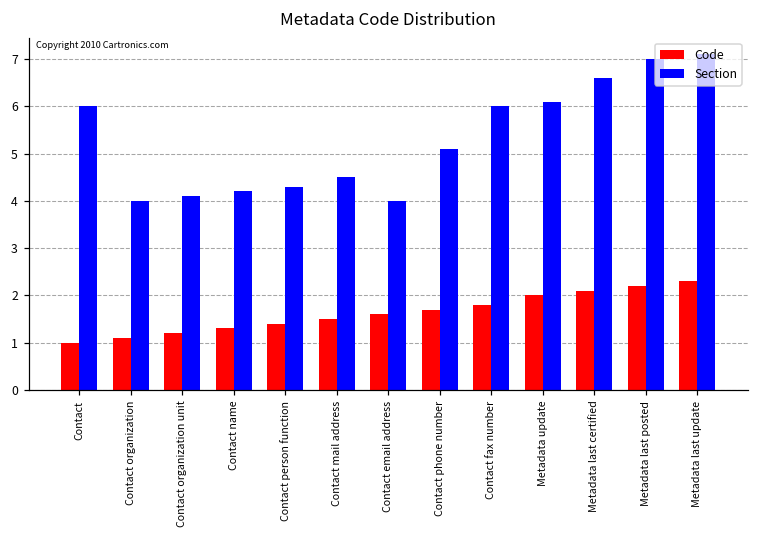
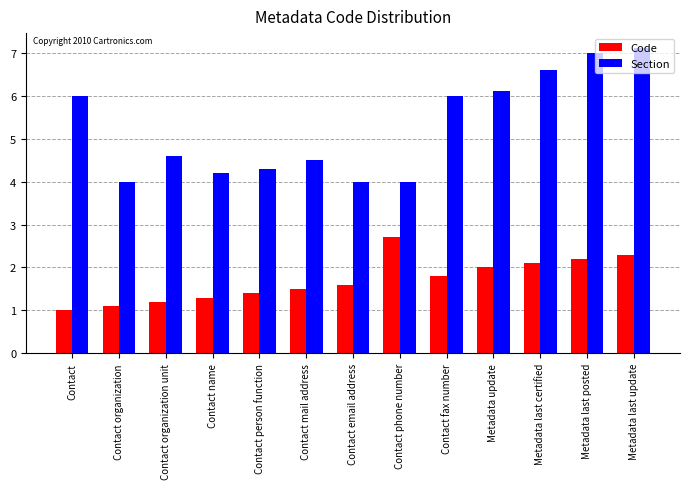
  {
    "Code": {
      "Contact": 1.0,
      "Contact organization": 1.1,
      "Contact organization unit": 1.2,
      "Contact name": 1.3,
      "Contact person function": 1.4,
      "Contact mail address": 1.5,
      "Contact email address": 1.6,
-     "Contact phone number": 1.7,
+     "Contact phone number": 2.7,
      "Contact fax number": 1.8,
      "Metadata update": 2.0,
      "Metadata last certified": 2.1,
      "Metadata last posted": 2.2,
      "Metadata last update": 2.3
    },
    "Section": {
      "Contact": 6.0,
      "Contact organization": 4.0,
-     "Contact organization unit": 4.1,
+     "Contact organization unit": 4.6,
      "Contact name": 4.2,
      "Contact person function": 4.3,
      "Contact mail address": 4.5,
      "Contact email address": 4.0,
-     "Contact phone number": 5.1,
+     "Contact phone number": 4.0,
      "Contact fax number": 6.0,
      "Metadata update": 6.1,
      "Metadata last certified": 6.6
    }
  }
